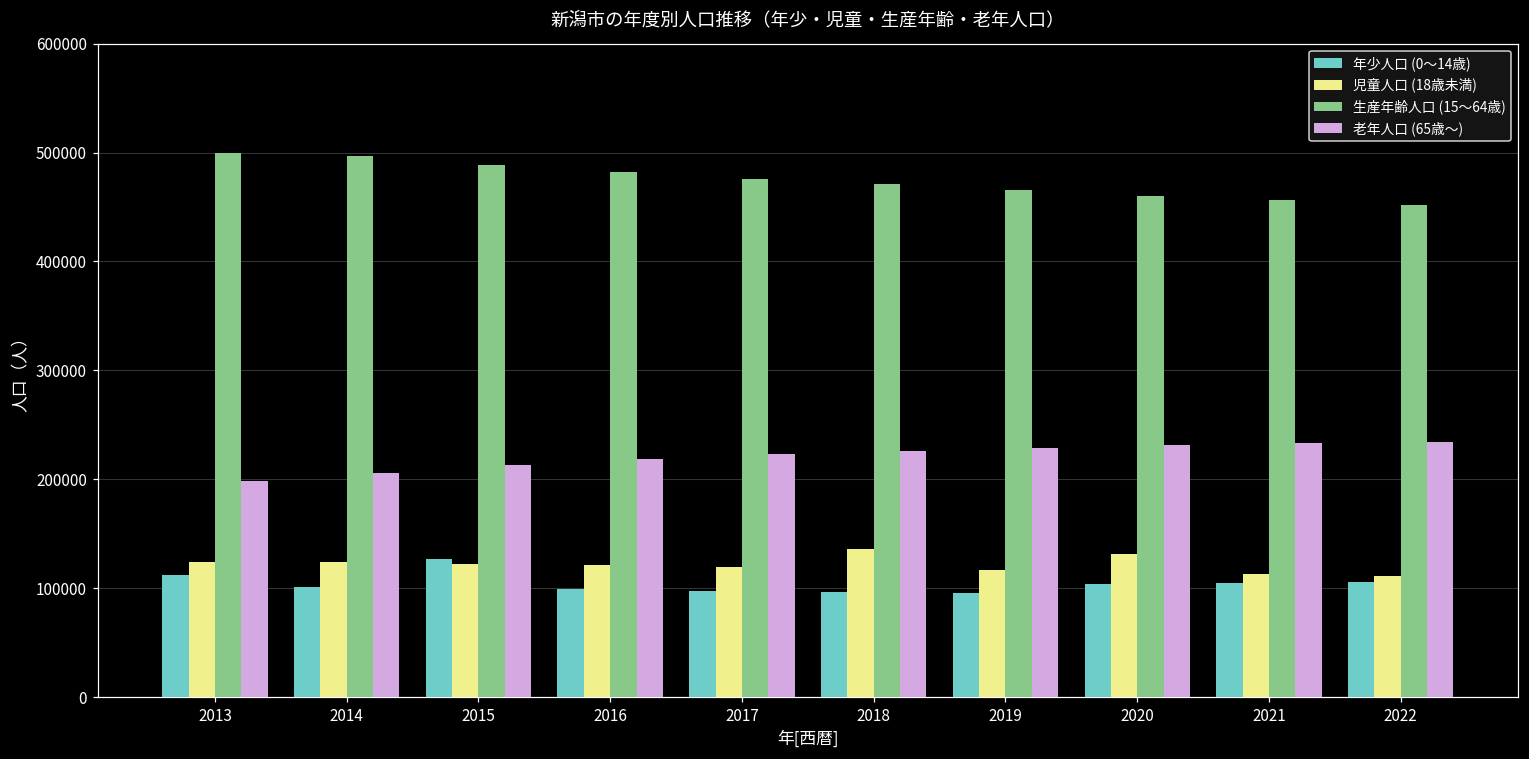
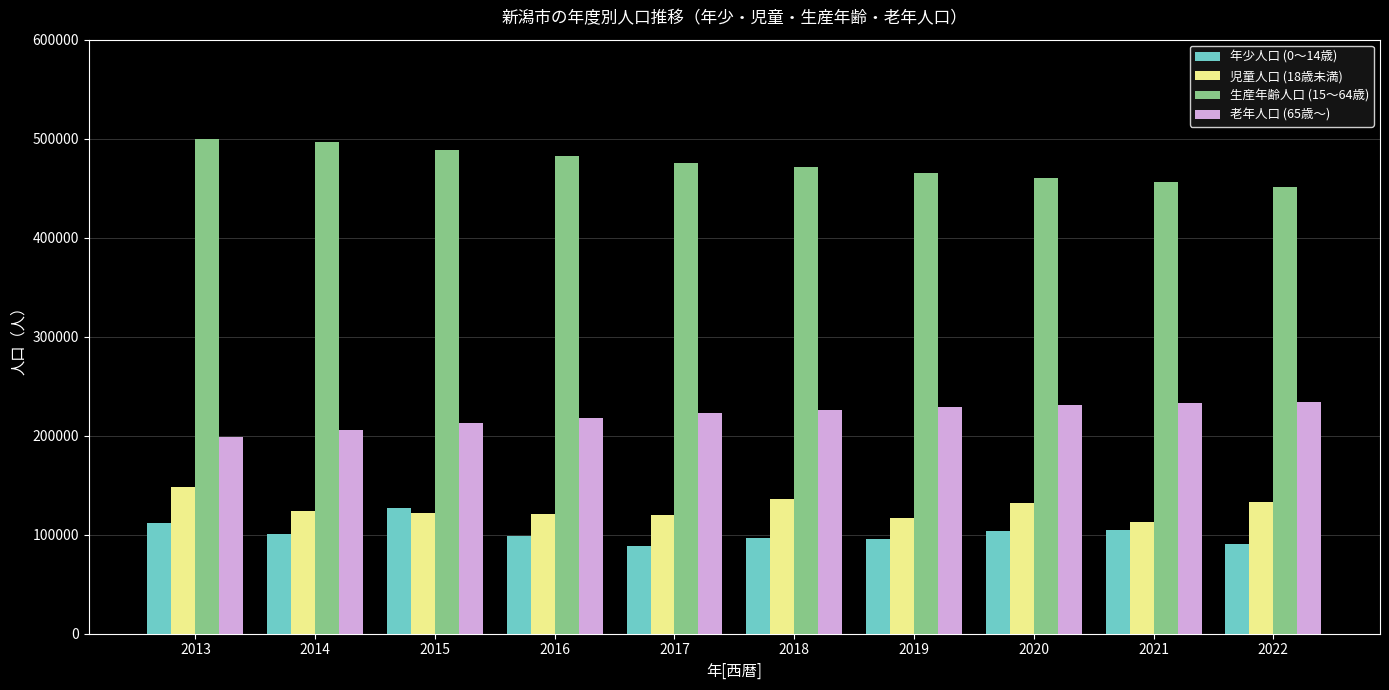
  {
    "年少人口 (0～14歳)": {
      "2013": 110000,
      "2014": 100000,
      "2015": 130000,
      "2016": 100000,
-     "2017": 100000,
+     "2017": 90000,
      "2018": 100000,
      "2019": 100000,
      "2020": 100000,
      "2021": 110000,
-     "2022": 110000
+     "2022": 90000
    },
    "児童人口 (18歳未満)": {
-     "2013": 120000,
+     "2013": 150000,
      "2014": 120000,
      "2015": 120000,
      "2016": 120000,
      "2017": 120000,
      "2018": 140000,
      "2019": 120000,
      "2020": 130000,
      "2021": 110000,
-     "2022": 110000
+     "2022": 130000
    },
    "生産年齢人口 (15～64歳)": {
      "2013": 500000,
      "2014": 500000,
      "2015": 490000,
      "2016": 480000,
      "2017": 480000,
      "2018": 470000,
      "2019": 470000,
      "2020": 460000,
      "2021": 460000,
      "2022": 450000
    },
    "老年人口 (65歳～)": {
      "2013": 200000,
      "2014": 210000,
      "2015": 210000,
      "2016": 220000,
      "2017": 220000,
      "2018": 230000,
      "2019": 230000,
      "2020": 230000,
      "2021": 230000,
      "2022": 230000
    }
  }
